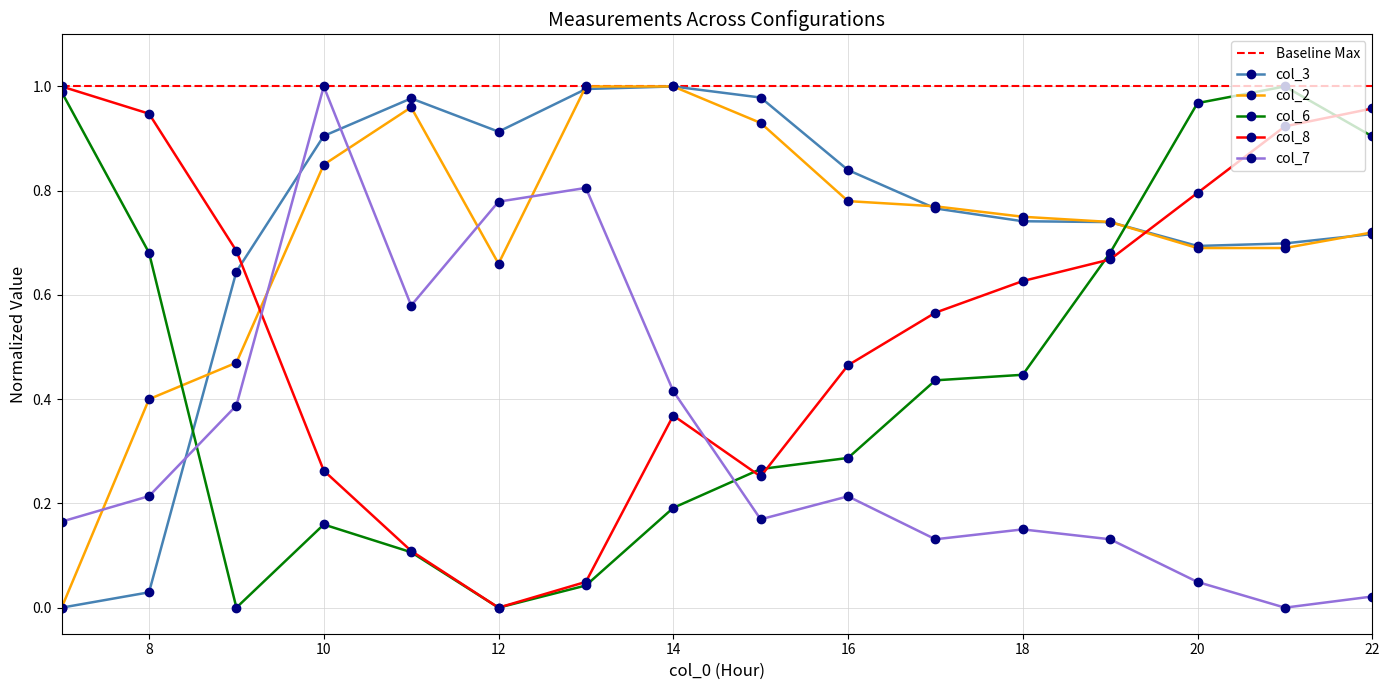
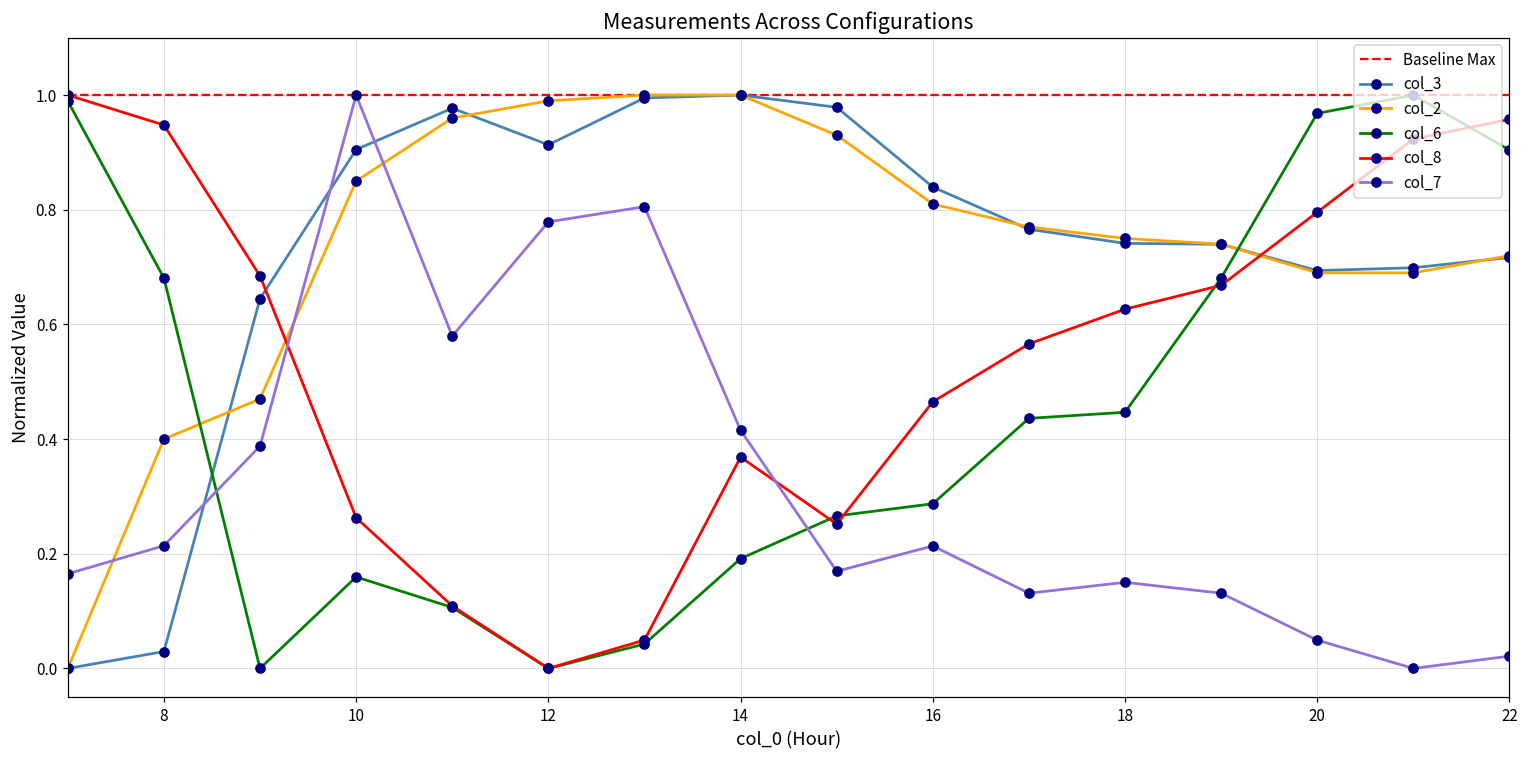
  {
    "col_3": {
      "8": 0.03,
      "10": 0.91,
      "12": 0.91,
      "16": 0.84,
      "18": 0.74
    },
    "col_2": {
      "8": 0.40,
      "10": 0.85,
-     "12": 0.66,
-     "16": 0.78,
+     "12": 0.99,
+     "16": 0.81,
      "18": 0.75
    },
    "col_6": {
      "8": 0.68,
      "10": 0.16,
      "14": 0.19,
      "16": 0.29,
      "18": 0.45,
      "20": 0.97,
      "22": 0.90
    },
    "col_8": {
      "8": 0.95,
      "10": 0.26,
      "14": 0.37,
      "16": 0.47,
      "18": 0.63,
      "20": 0.80,
      "22": 0.96
    },
    "col_7": {
      "8": 0.21,
      "10": 1.00,
      "12": 0.78,
      "14": 0.42,
      "16": 0.21,
      "18": 0.15,
      "20": 0.05,
      "22": 0.02
    }
  }
